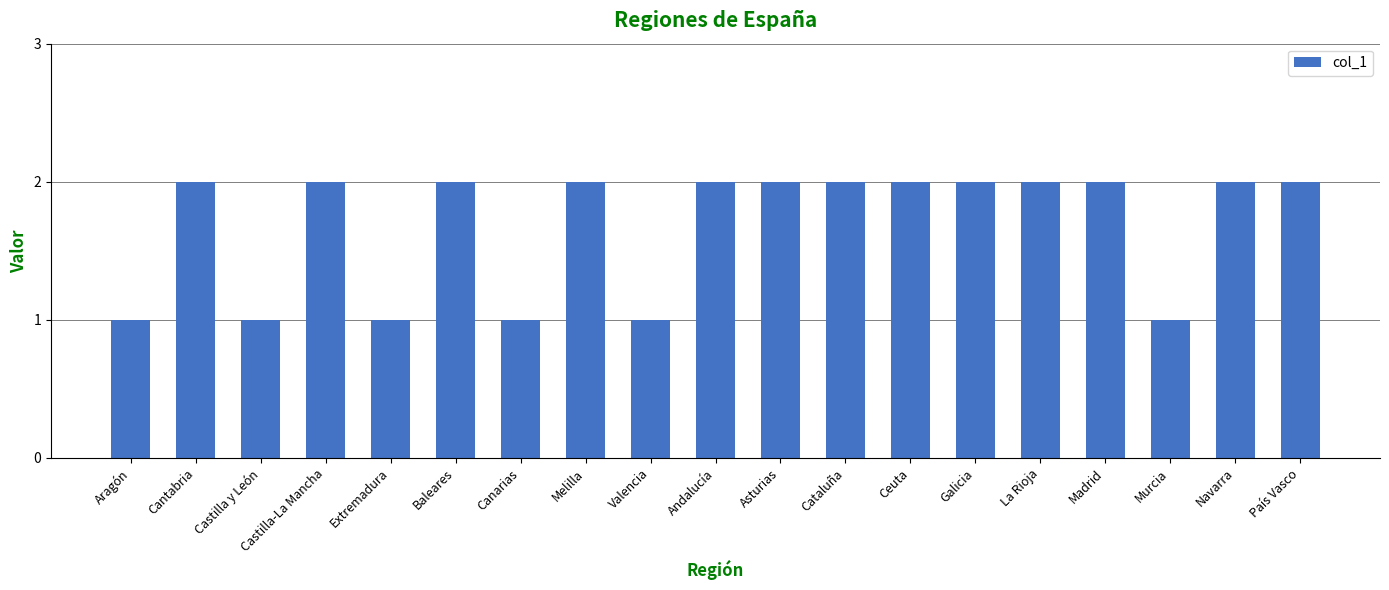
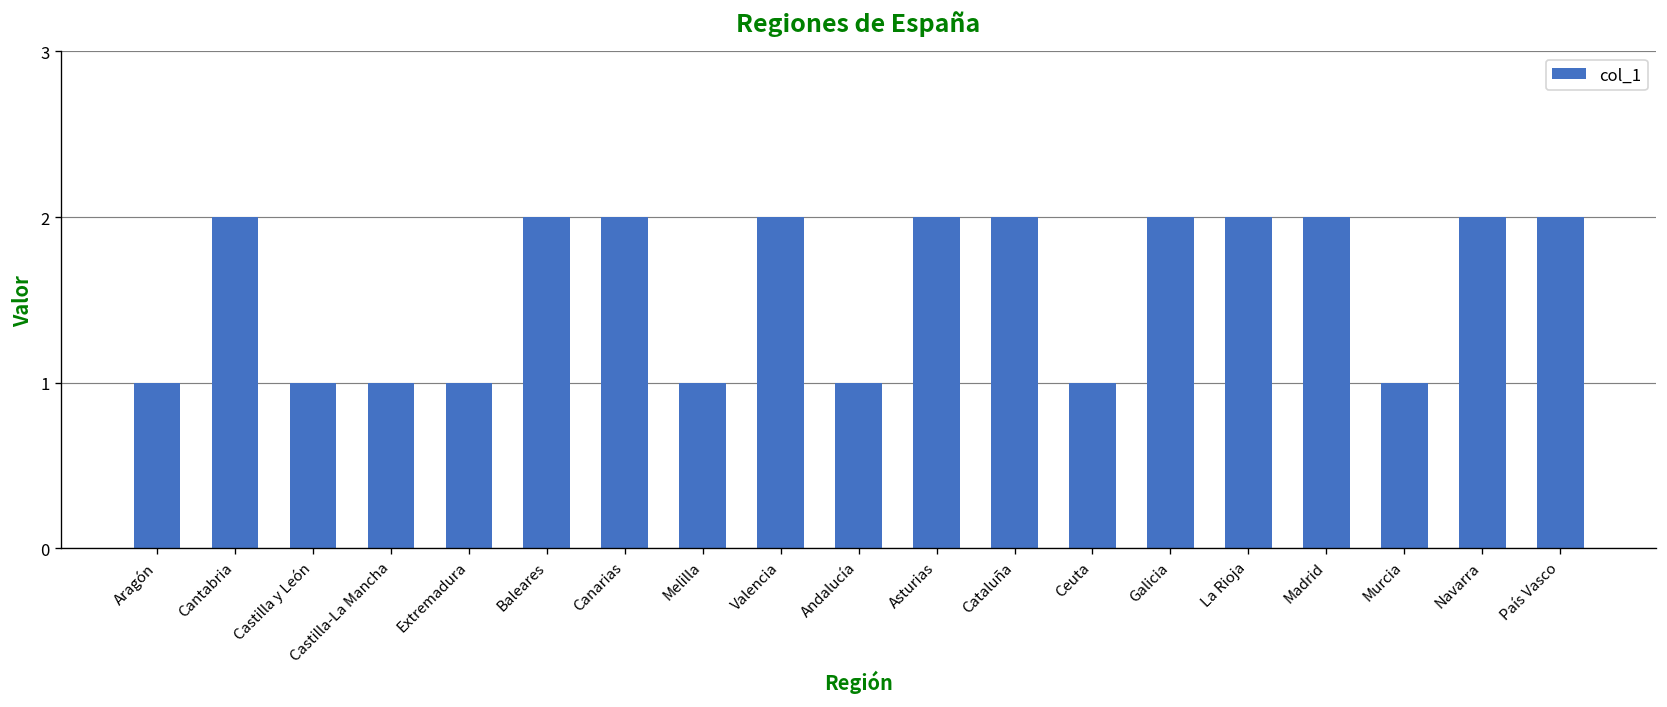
  {
    "Aragón": 1,
    "Cantabria": 2,
    "Castilla y León": 1,
-   "Castilla-La Mancha": 2,
+   "Castilla-La Mancha": 1,
    "Extremadura": 1,
    "Baleares": 2,
-   "Canarias": 1,
-   "Melilla": 2,
-   "Valencia": 1,
-   "Andalucía": 2,
+   "Canarias": 2,
+   "Melilla": 1,
+   "Valencia": 2,
+   "Andalucía": 1,
    "Asturias": 2,
    "Cataluña": 2,
-   "Ceuta": 2,
+   "Ceuta": 1,
    "Galicia": 2,
    "La Rioja": 2,
    "Madrid": 2,
    "Murcia": 1,
    "Navarra": 2,
    "País Vasco": 2
  }
